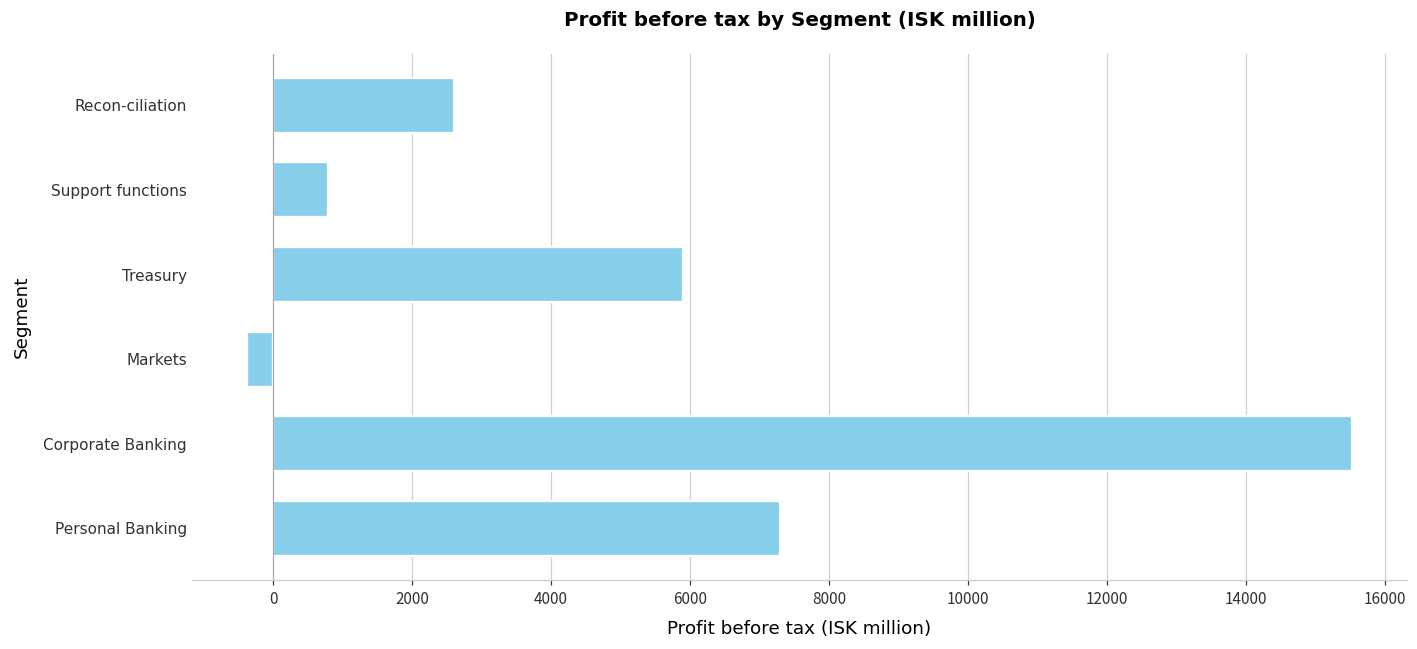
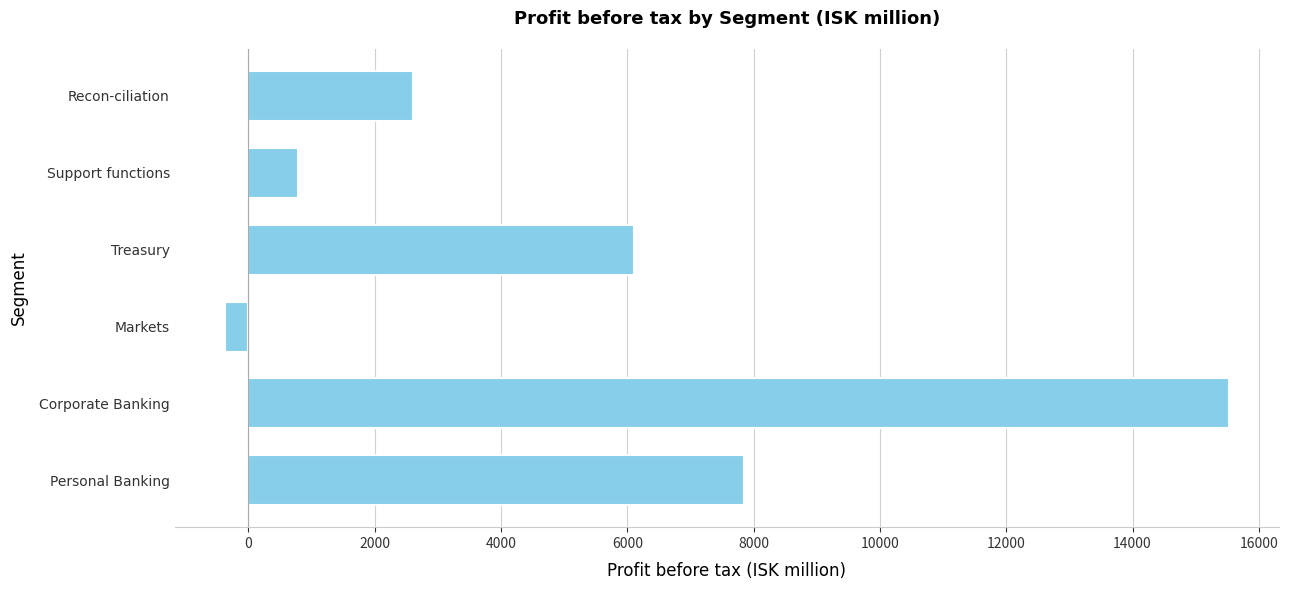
  {
    "Recon-ciliation": 2600,
    "Support functions": 800,
-   "Treasury": 5900,
+   "Treasury": 6100,
    "Markets": -400,
    "Corporate Banking": 15500,
-   "Personal Banking": 7300
+   "Personal Banking": 7900
  }
